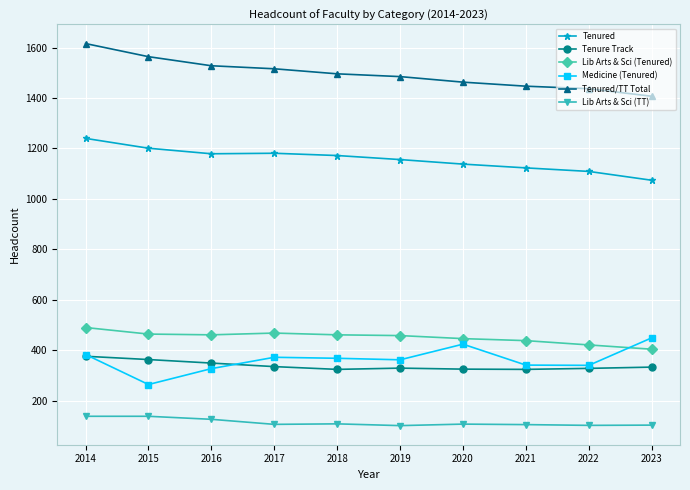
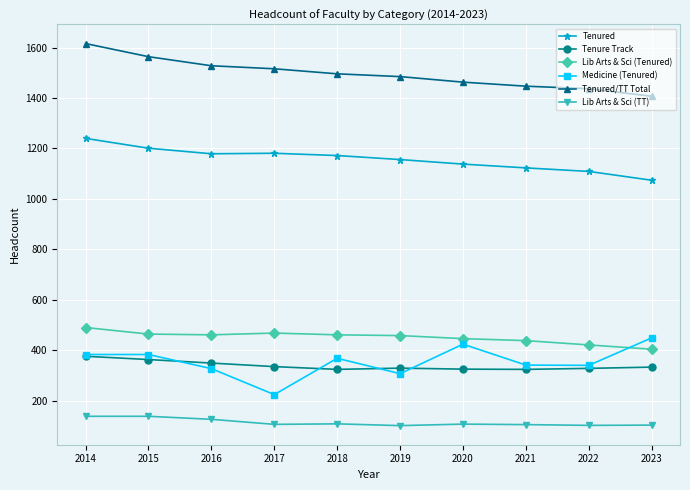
  {
    "Medicine (Tenured)": {
-     "2015": 260,
+     "2015": 380,
      "2016": 330,
-     "2017": 370,
+     "2017": 220,
      "2018": 370,
-     "2019": 360,
+     "2019": 310,
      "2020": 420,
      "2021": 340,
      "2022": 340,
      "2023": 450
    }
  }
